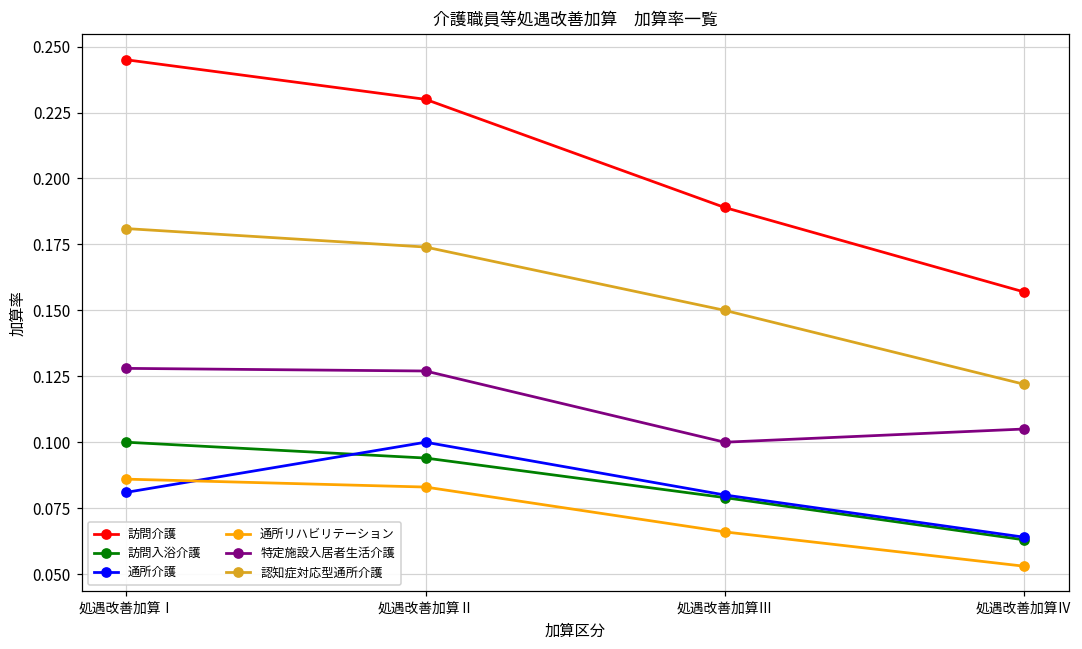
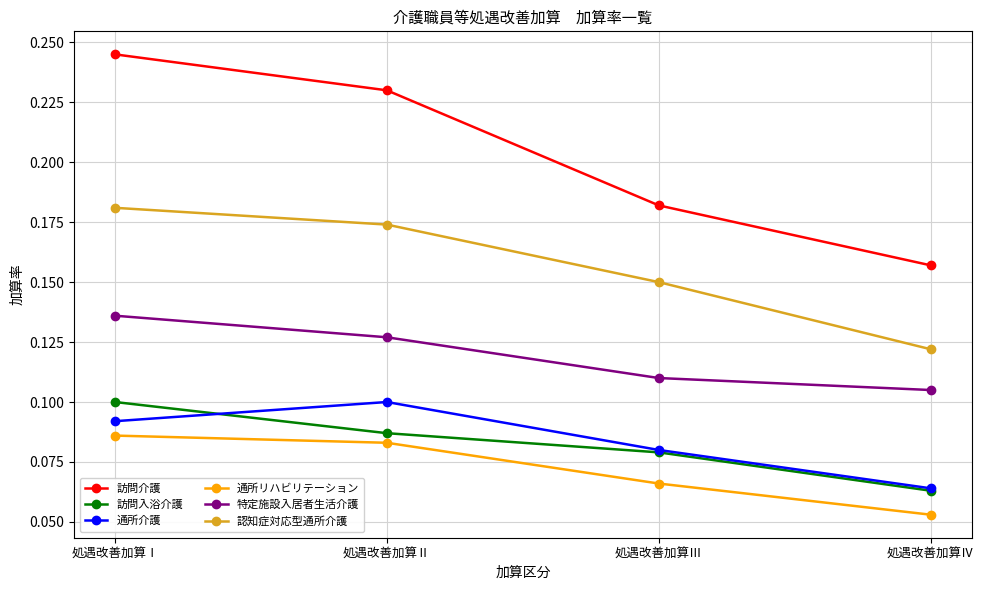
  {
    "訪問介護": {
      "処遇改善加算Ⅰ": 0.245,
      "処遇改善加算Ⅱ": 0.230,
-     "処遇改善加算Ⅲ": 0.189,
+     "処遇改善加算Ⅲ": 0.182,
      "処遇改善加算Ⅳ": 0.157
    },
    "訪問入浴介護": {
      "処遇改善加算Ⅰ": 0.100,
-     "処遇改善加算Ⅱ": 0.094
+     "処遇改善加算Ⅱ": 0.087
    },
    "通所介護": {
-     "処遇改善加算Ⅰ": 0.081,
+     "処遇改善加算Ⅰ": 0.092,
      "処遇改善加算Ⅱ": 0.100
    },
    "特定施設入居者生活介護": {
-     "処遇改善加算Ⅰ": 0.128,
+     "処遇改善加算Ⅰ": 0.136,
      "処遇改善加算Ⅱ": 0.127,
-     "処遇改善加算Ⅲ": 0.10,
+     "処遇改善加算Ⅲ": 0.11,
      "処遇改善加算Ⅳ": 0.105
    }
  }
